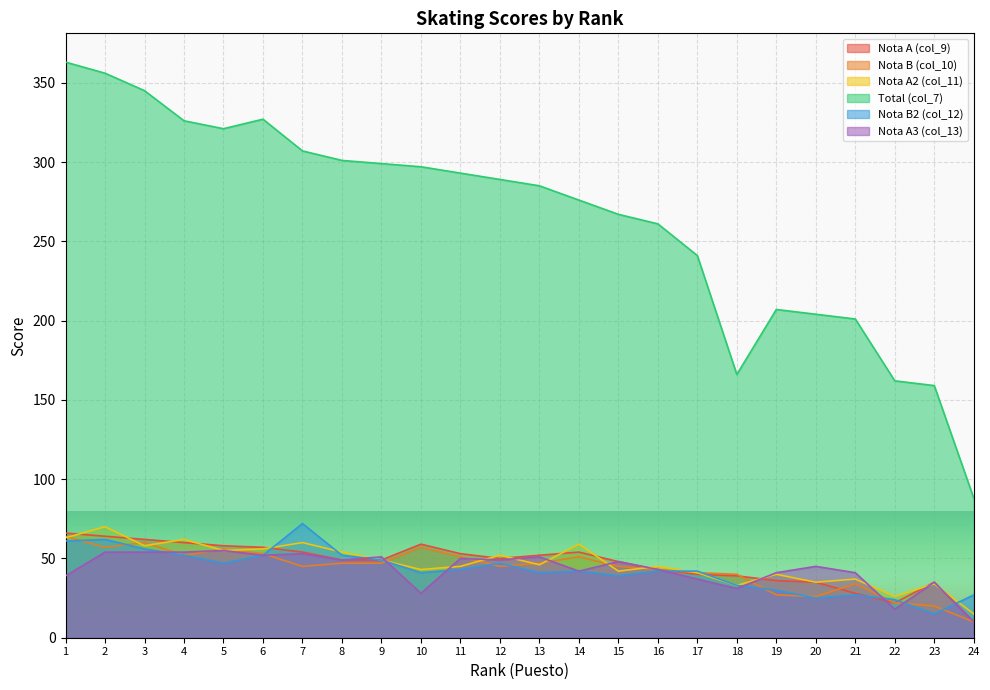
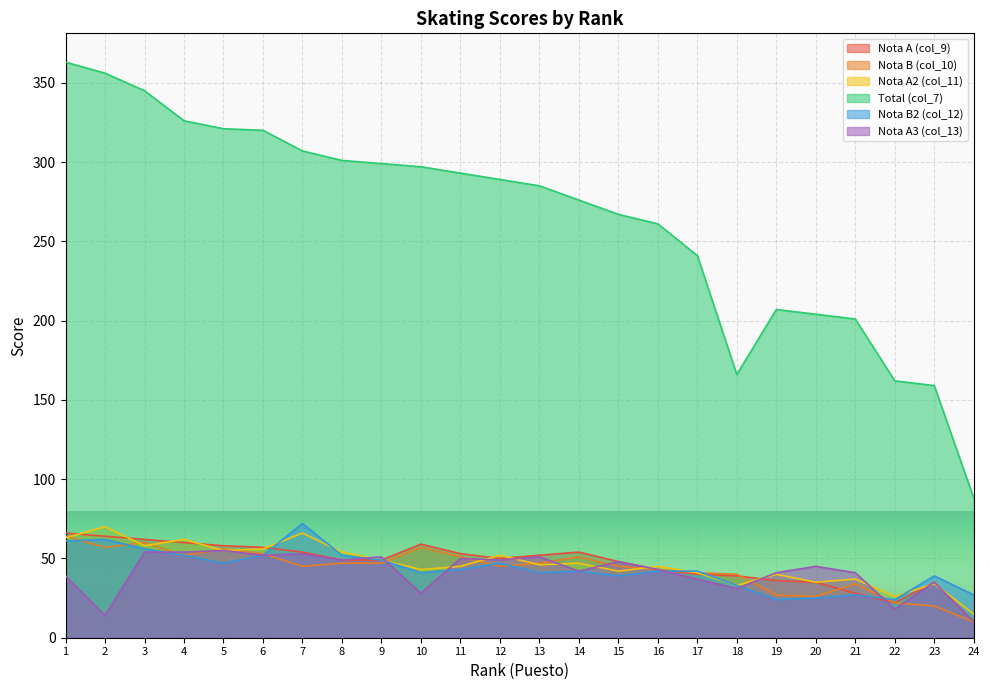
  {
    "Nota A2 (col_11)": {
      "2": 70,
      "3": 58,
      "4": 62,
-     "7": 60,
+     "7": 66,
      "8": 54,
      "10": 43,
      "11": 45,
      "12": 52,
-     "14": 59,
+     "14": 47,
      "15": 42,
      "16": 45,
      "21": 37,
      "22": 26,
      "24": 15
    },
    "Total (col_7)": {
      "1": 363,
      "2": 356,
      "3": 345,
      "4": 326,
      "5": 321,
-     "6": 327,
+     "6": 320,
      "7": 307,
      "8": 301,
      "9": 299,
      "10": 297,
      "11": 293,
      "12": 289,
      "13": 285,
      "14": 276,
      "15": 267,
      "16": 261,
      "17": 241,
      "18": 166,
      "19": 207,
      "20": 204,
      "21": 201,
      "22": 162,
      "23": 159,
      "24": 88
    },
    "Nota B2 (col_12)": {
      "1": 61,
      "2": 62,
      "3": 56,
      "5": 47,
      "7": 72,
      "8": 52,
      "10": 41,
      "11": 43,
      "12": 47,
      "13": 41,
      "15": 39,
-     "19": 30,
+     "19": 24,
      "22": 24,
-     "23": 15,
+     "23": 39,
      "24": 27
    },
    "Nota A3 (col_13)": {
      "1": 39,
-     "2": 54,
+     "2": 14,
      "3": 54,
      "4": 54,
      "9": 51,
      "10": 28,
      "17": 37,
      "18": 31,
      "20": 45,
      "21": 41,
      "22": 18
    }
  }
